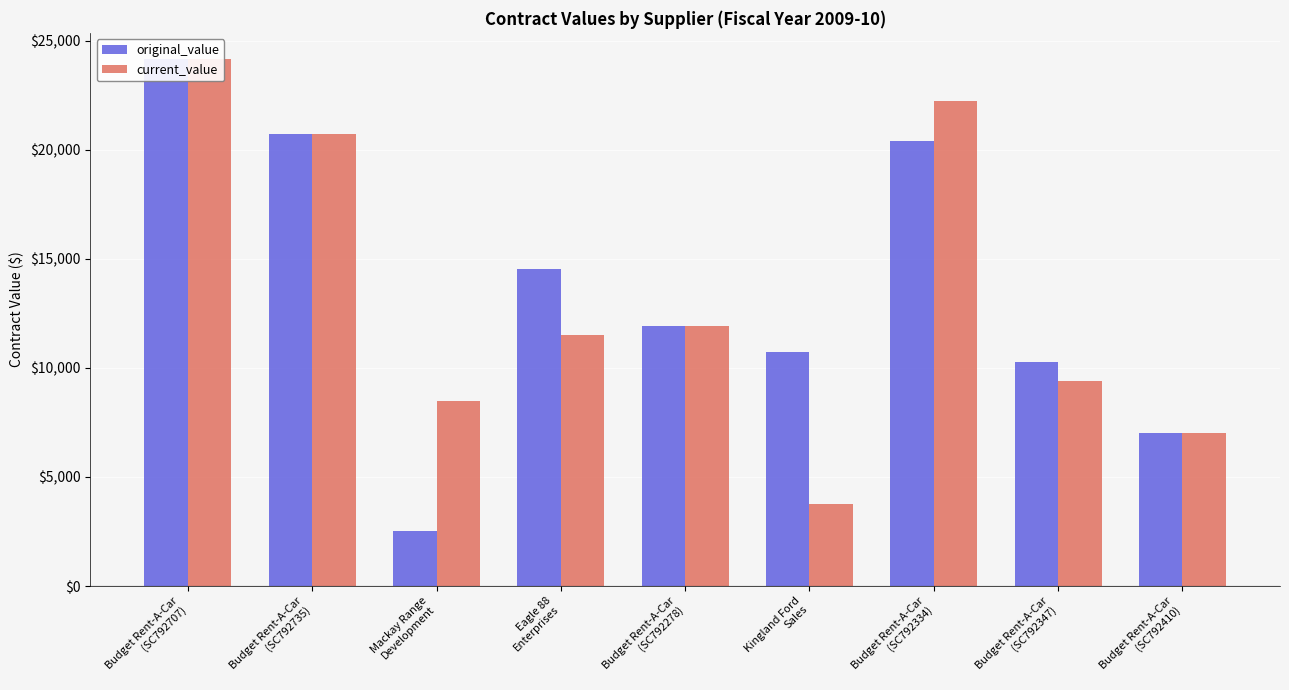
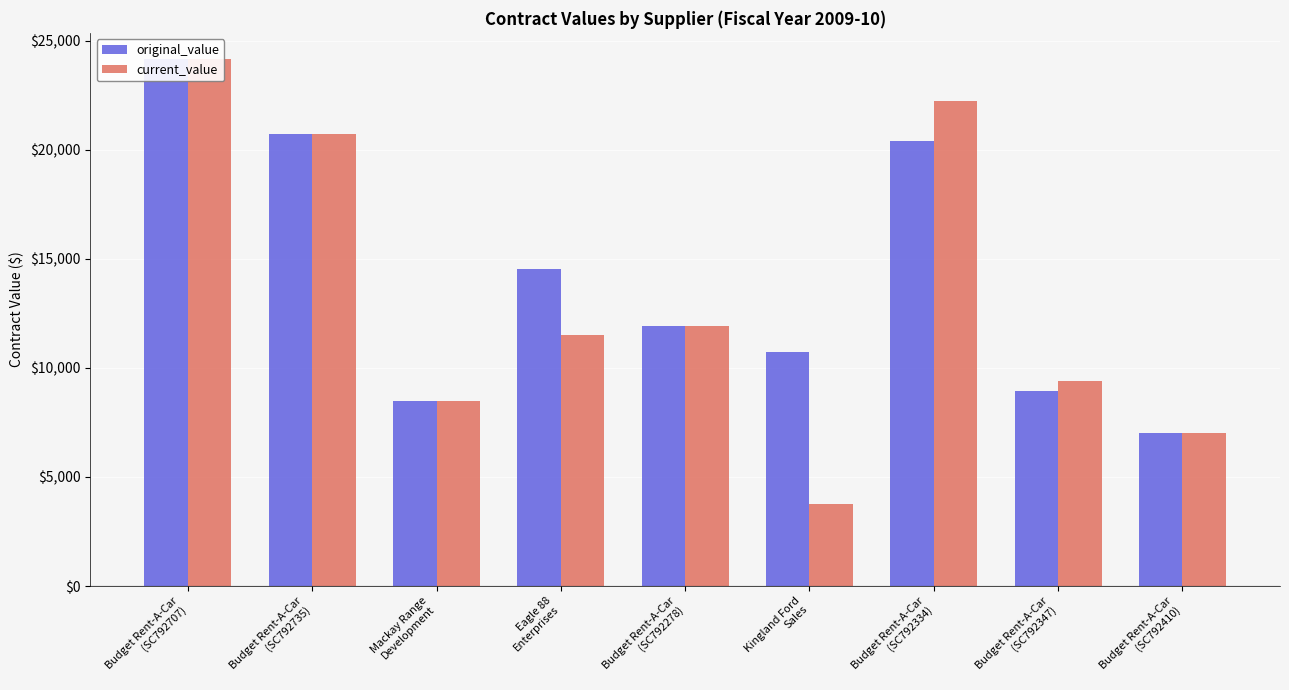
  {
    "original_value": {
      "Budget Rent-A-Car (SC792735)": "$20,700",
-     "Mackay Range Development": "$2,500",
+     "Mackay Range Development": "$8,500",
      "Eagle 88 Enterprises": "$14,500",
      "Budget Rent-A-Car (SC792278)": "$11,900",
      "Kingland Ford Sales": "$10,700",
      "Budget Rent-A-Car (SC792334)": "$20,400",
-     "Budget Rent-A-Car (SC792347)": "$10,300",
+     "Budget Rent-A-Car (SC792347)": "$8,900",
      "Budget Rent-A-Car (SC792410)": "$7,000"
    },
    "current_value": {
      "Budget Rent-A-Car (SC792735)": "$20,700",
      "Mackay Range Development": "$8,500",
      "Eagle 88 Enterprises": "$11,500",
      "Budget Rent-A-Car (SC792278)": "$11,900",
      "Kingland Ford Sales": "$3,700",
      "Budget Rent-A-Car (SC792334)": "$22,200",
      "Budget Rent-A-Car (SC792347)": "$9,400",
      "Budget Rent-A-Car (SC792410)": "$7,000"
    }
  }
